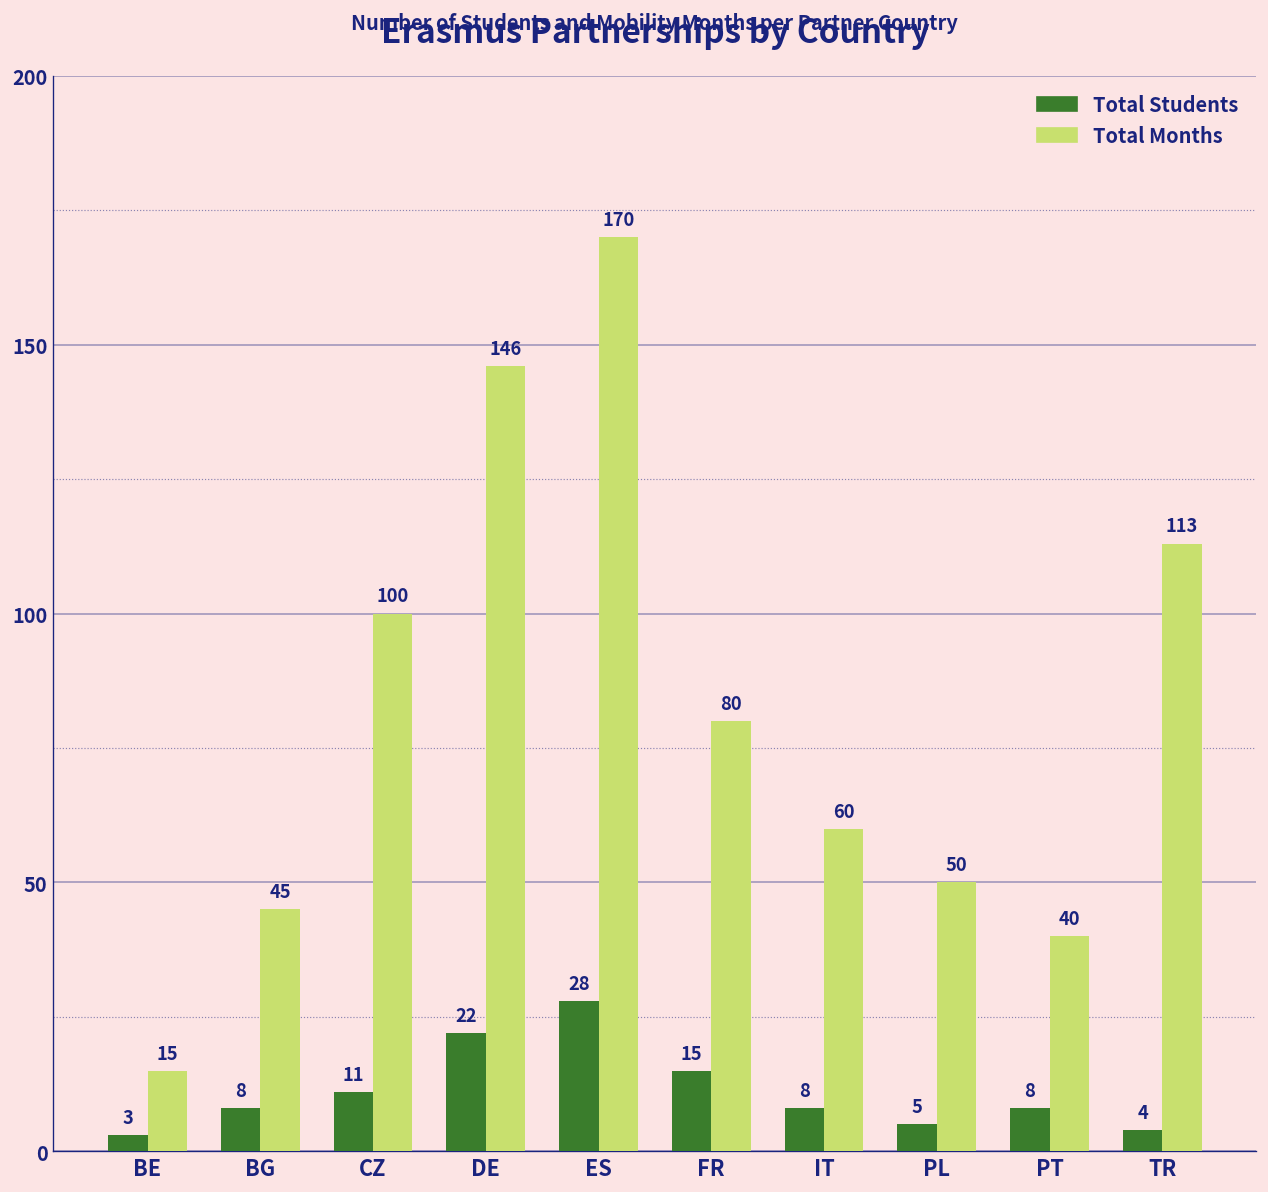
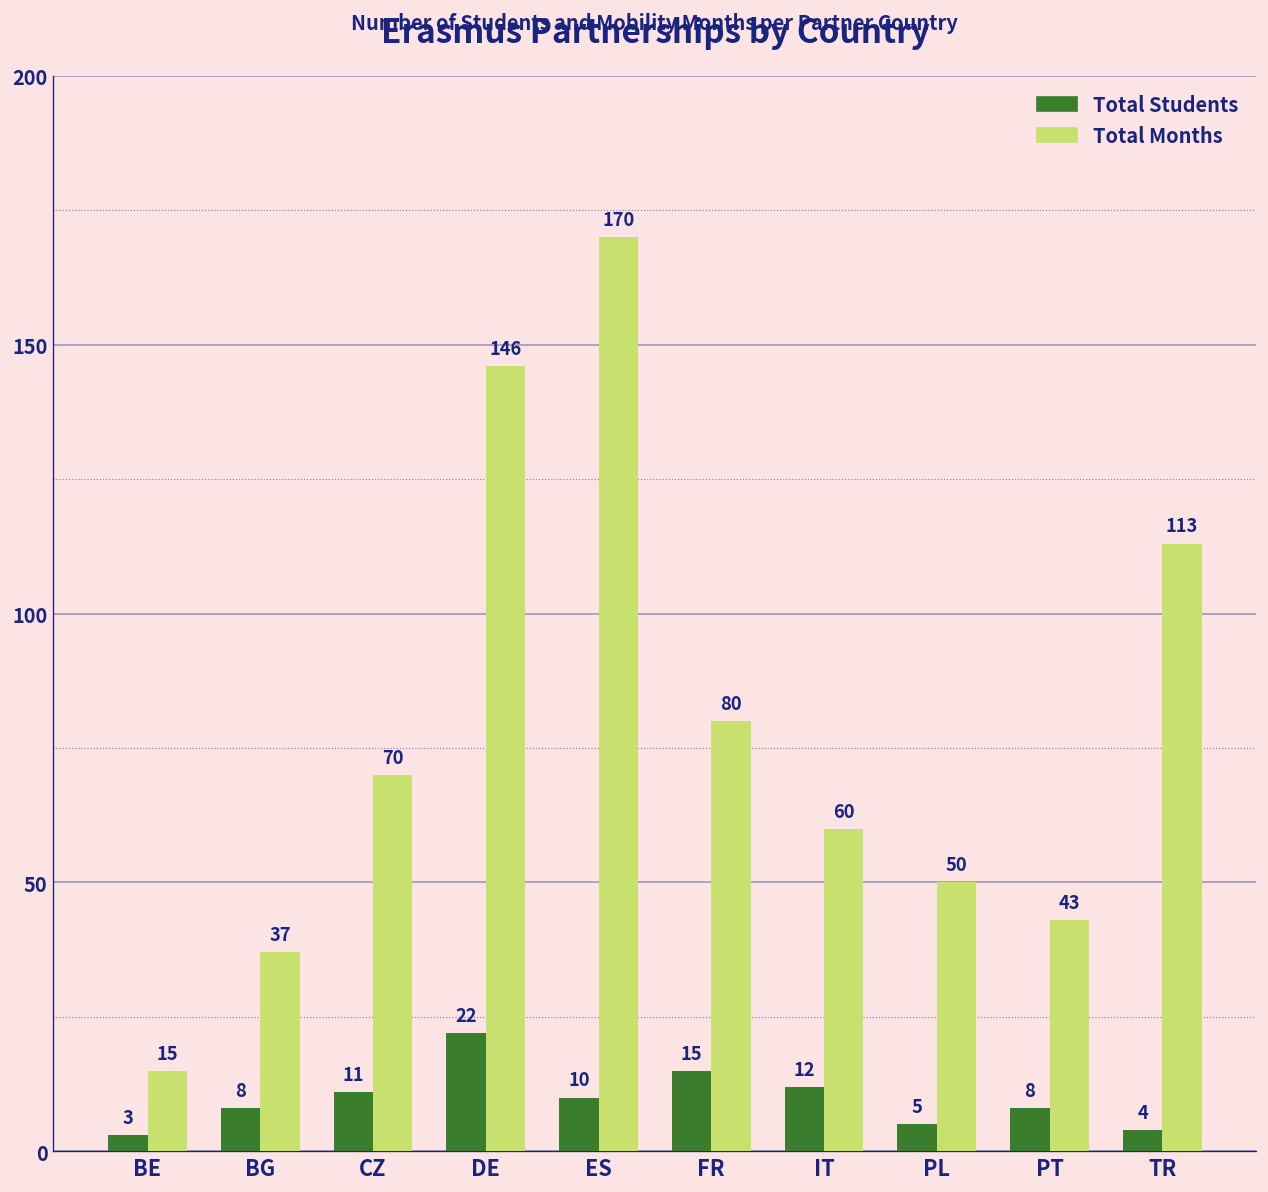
  {
    "Total Students": {
      "BE": 3,
      "BG": 8,
      "CZ": 11,
      "DE": 22,
-     "ES": 28,
+     "ES": 10,
      "FR": 15,
-     "IT": 8,
+     "IT": 12,
      "PL": 5,
      "PT": 8,
      "TR": 4
    },
    "Total Months": {
      "BE": 15,
-     "BG": 45,
-     "CZ": 100,
+     "BG": 37,
+     "CZ": 70,
      "DE": 146,
      "ES": 170,
      "FR": 80,
      "IT": 60,
      "PL": 50,
-     "PT": 40,
+     "PT": 43,
      "TR": 113
    }
  }
